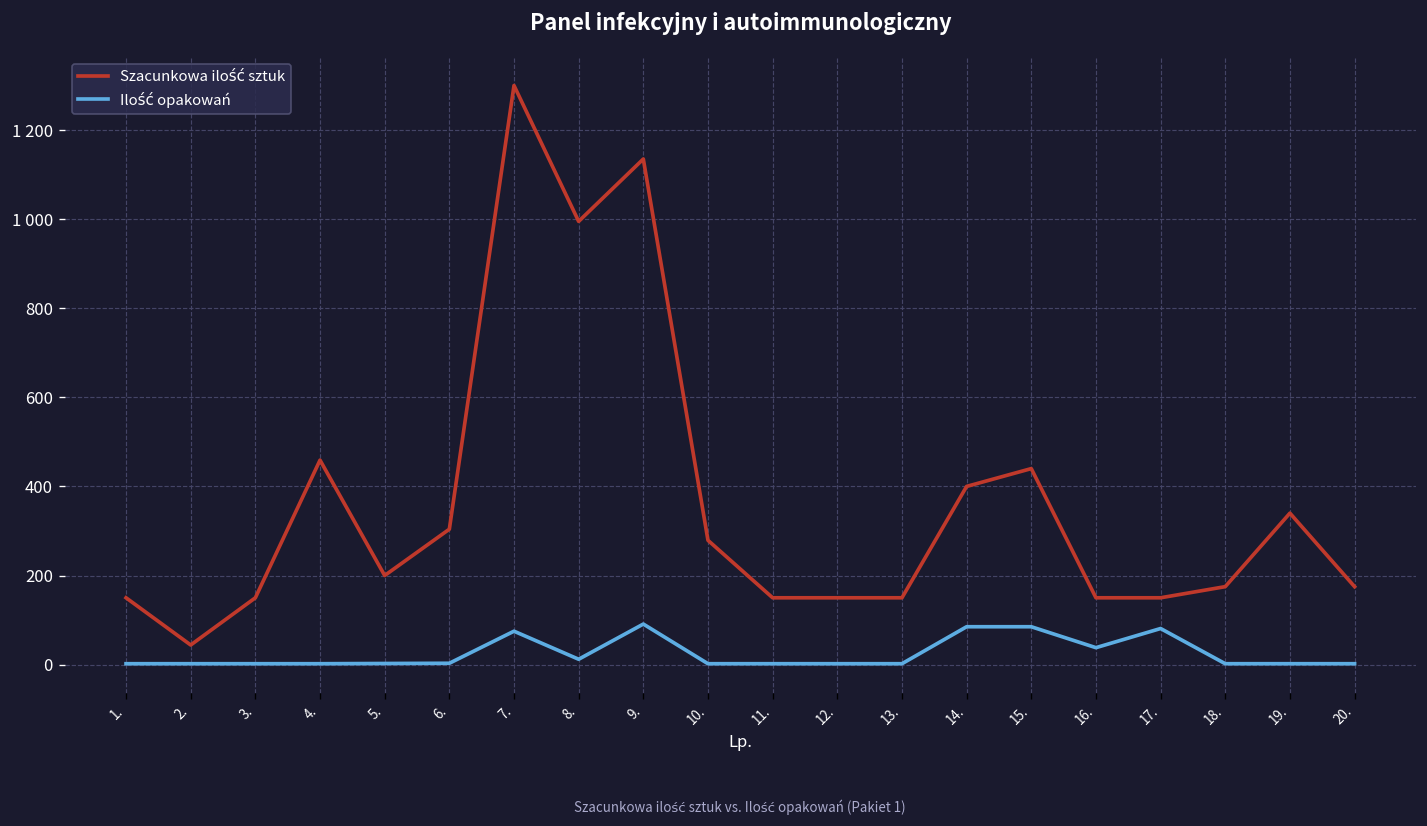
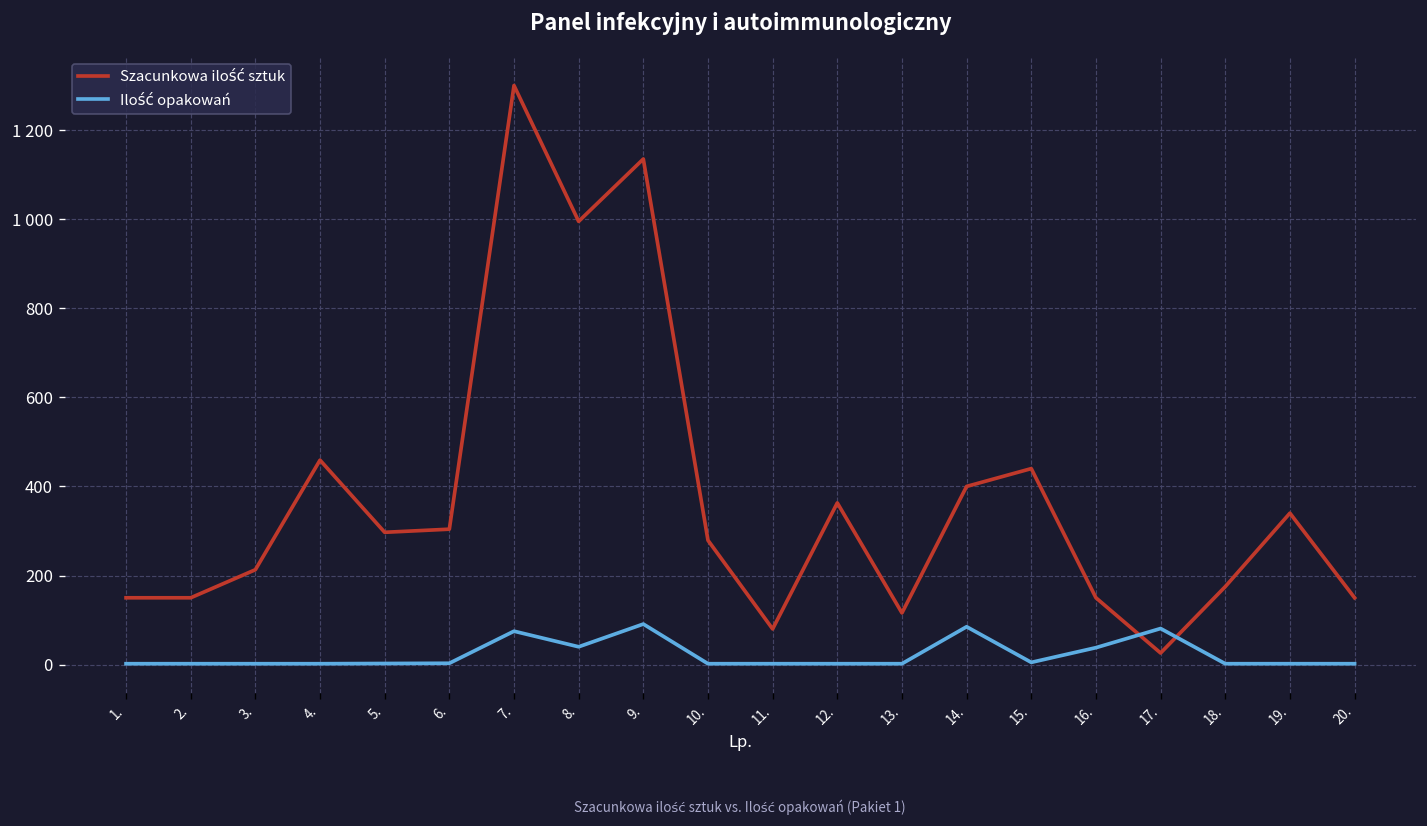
  {
    "Szacunkowa ilość sztuk": {
      "1.": 150,
-     "2.": 40,
-     "3.": 150,
+     "2.": 150,
+     "3.": 210,
      "4.": 460,
-     "5.": 200,
+     "5.": 300,
      "6.": 300,
      "7.": 1300,
      "8.": 1000,
      "9.": 1140,
      "10.": 280,
-     "11.": 150,
-     "12.": 150,
-     "13.": 150,
+     "11.": 80,
+     "12.": 360,
+     "13.": 120,
      "14.": 400,
      "15.": 440,
      "16.": 150,
-     "17.": 150,
+     "17.": 30,
      "18.": 180,
      "19.": 340,
-     "20.": 180
+     "20.": 150
    },
    "Ilość opakowań": {
      "1.": 0,
      "2.": 0,
      "3.": 0,
      "4.": 0,
      "5.": 0,
      "6.": 0,
      "7.": 80,
-     "8.": 10,
+     "8.": 40,
      "9.": 90,
      "10.": 0,
      "11.": 0,
      "12.": 0,
      "13.": 0,
      "14.": 90,
-     "15.": 90,
+     "15.": 10,
      "16.": 40,
      "17.": 80,
      "18.": 0,
      "19.": 0,
      "20.": 0
    }
  }
